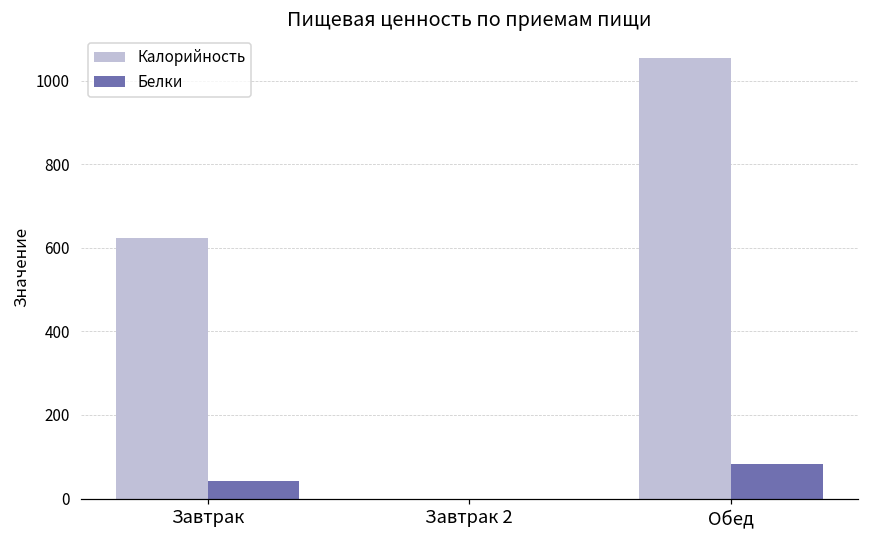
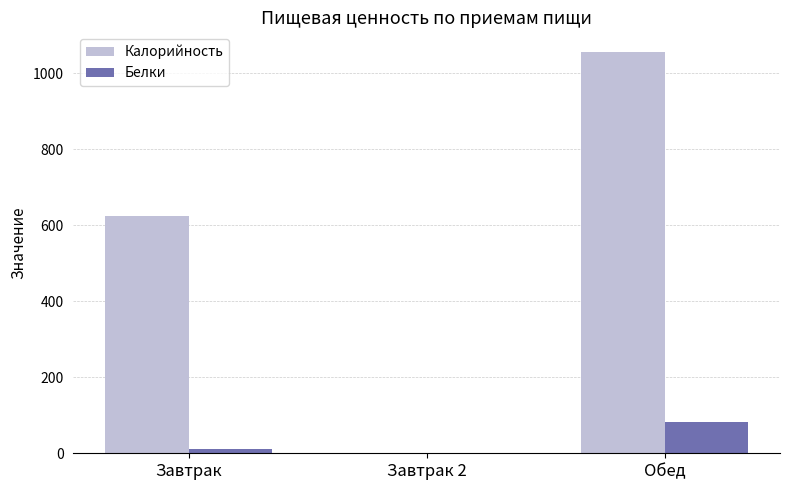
  {
    "Калорийность": {
      "Завтрак": 620,
      "Завтрак 2": 0,
      "Обед": 1050
    },
    "Белки": {
-     "Завтрак": 40,
+     "Завтрак": 10,
      "Завтрак 2": 0,
      "Обед": 80
    }
  }
